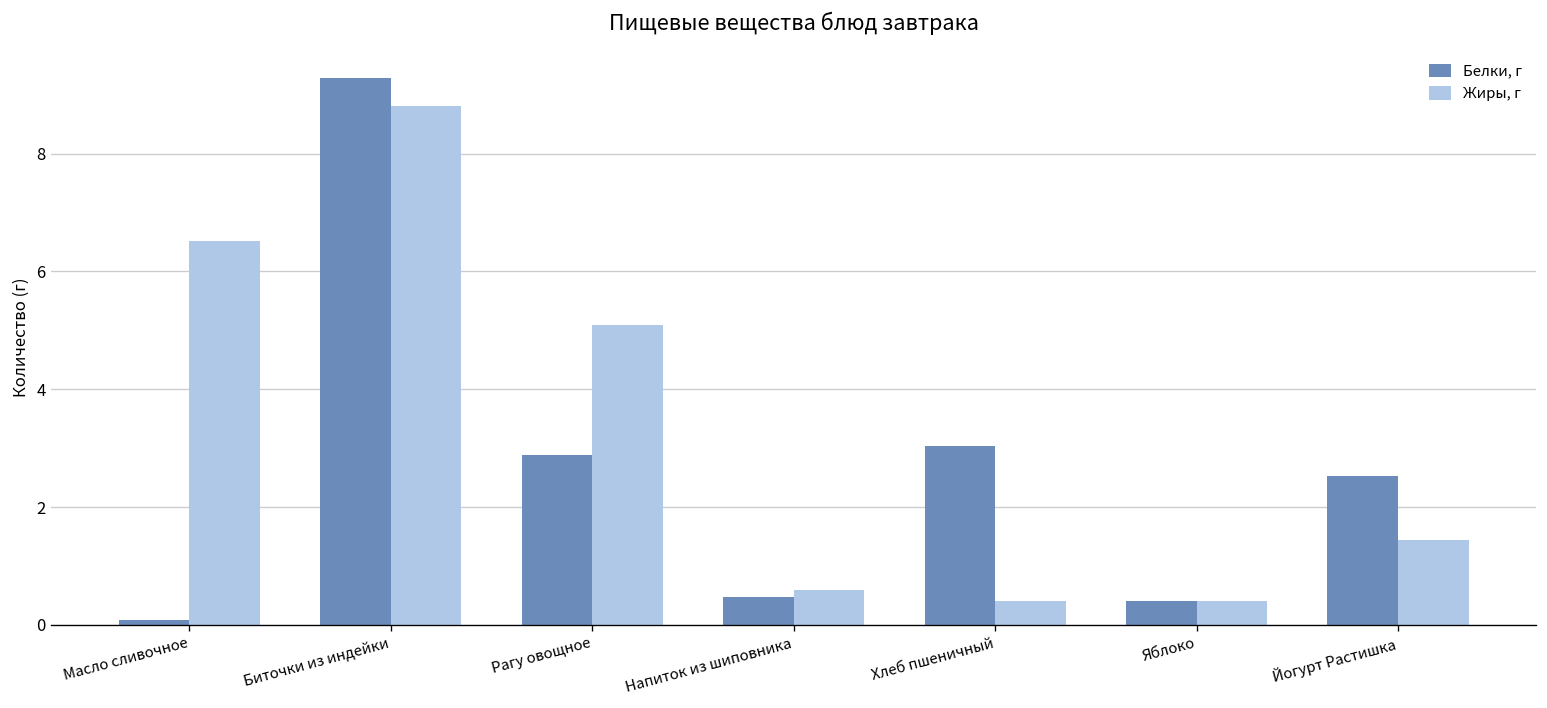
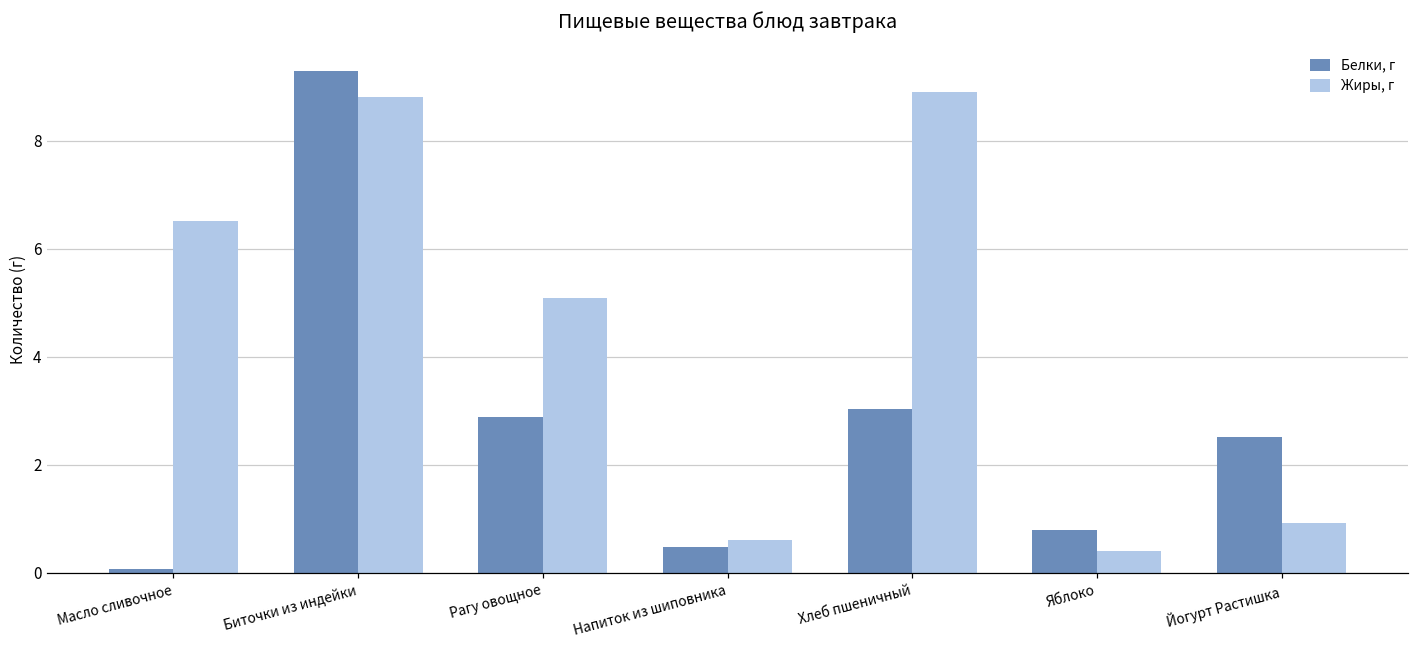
  {
    "Белки, г": {
      "Масло сливочное": 0.1,
      "Биточки из индейки": 9.3,
      "Рагу овощное": 2.9,
      "Напиток из шиповника": 0.5,
      "Хлеб пшеничный": 3.0,
-     "Яблоко": 0.4,
+     "Яблоко": 0.8,
      "Йогурт Растишка": 2.5
    },
    "Жиры, г": {
      "Масло сливочное": 6.5,
      "Биточки из индейки": 8.8,
      "Рагу овощное": 5.1,
      "Напиток из шиповника": 0.6,
-     "Хлеб пшеничный": 0.4,
+     "Хлеб пшеничный": 8.9,
      "Яблоко": 0.4,
-     "Йогурт Растишка": 1.4
+     "Йогурт Растишка": 0.9
    }
  }
